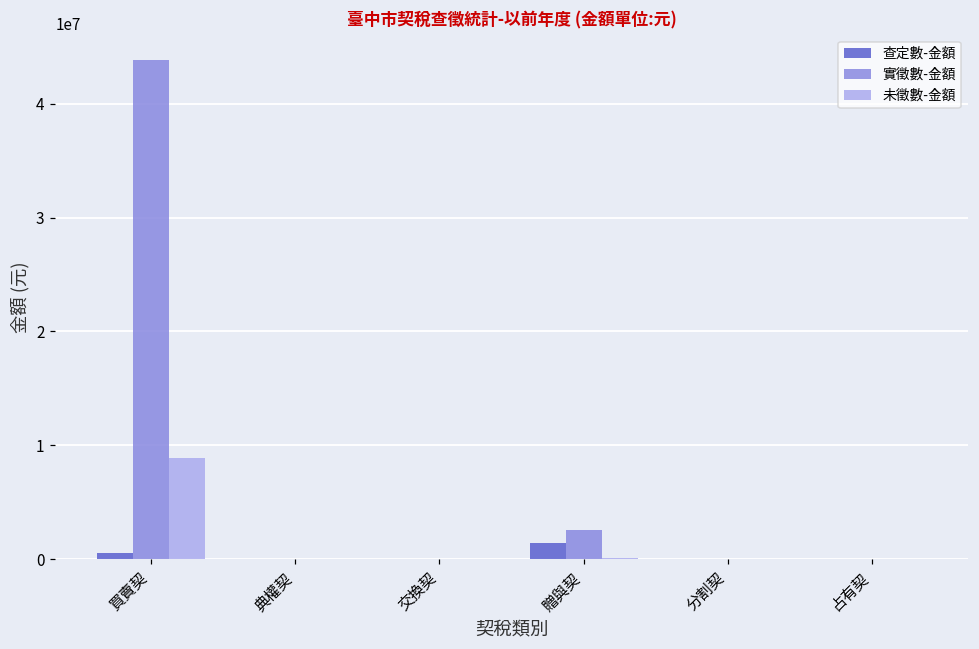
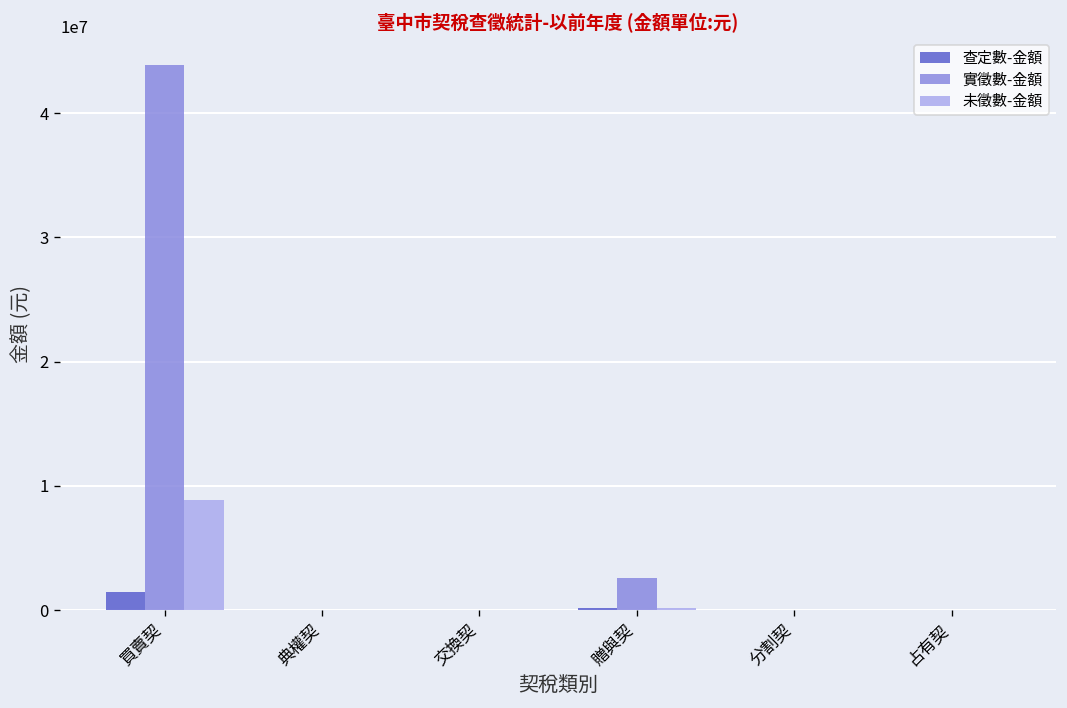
  {
    "查定數-金額": {
-     "買賣契": 500000,
+     "買賣契": 1500000,
      "典權契": 0,
      "交換契": 0,
-     "贈與契": 1500000,
+     "贈與契": 200000,
      "分割契": 0,
      "占有契": 0
    }
  }
